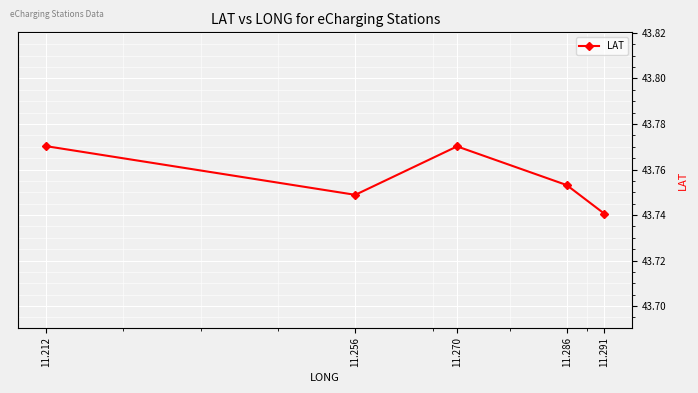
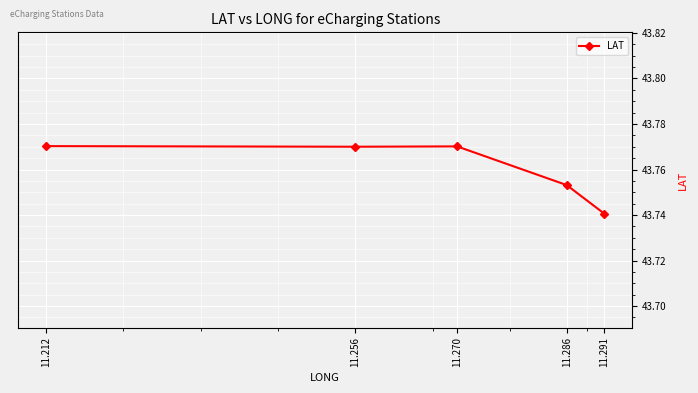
  {
    "11.212": 43.770,
-   "11.256": 43.749,
+   "11.256": 43.770,
    "11.270": 43.770,
    "11.286": 43.753,
    "11.291": 43.741
  }
